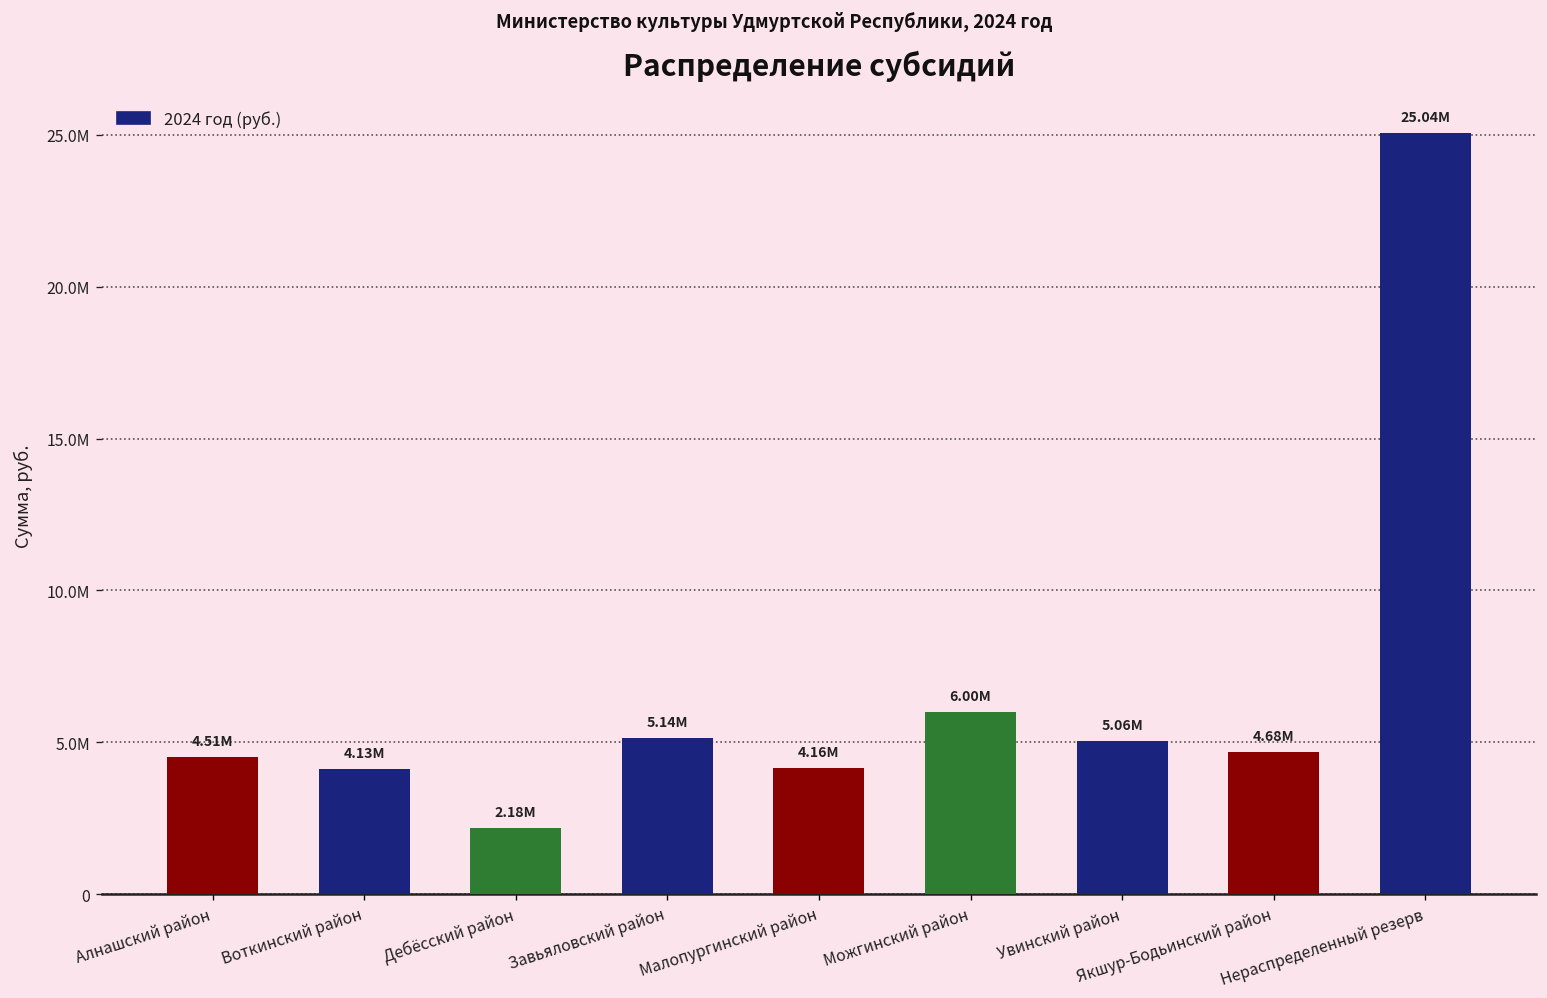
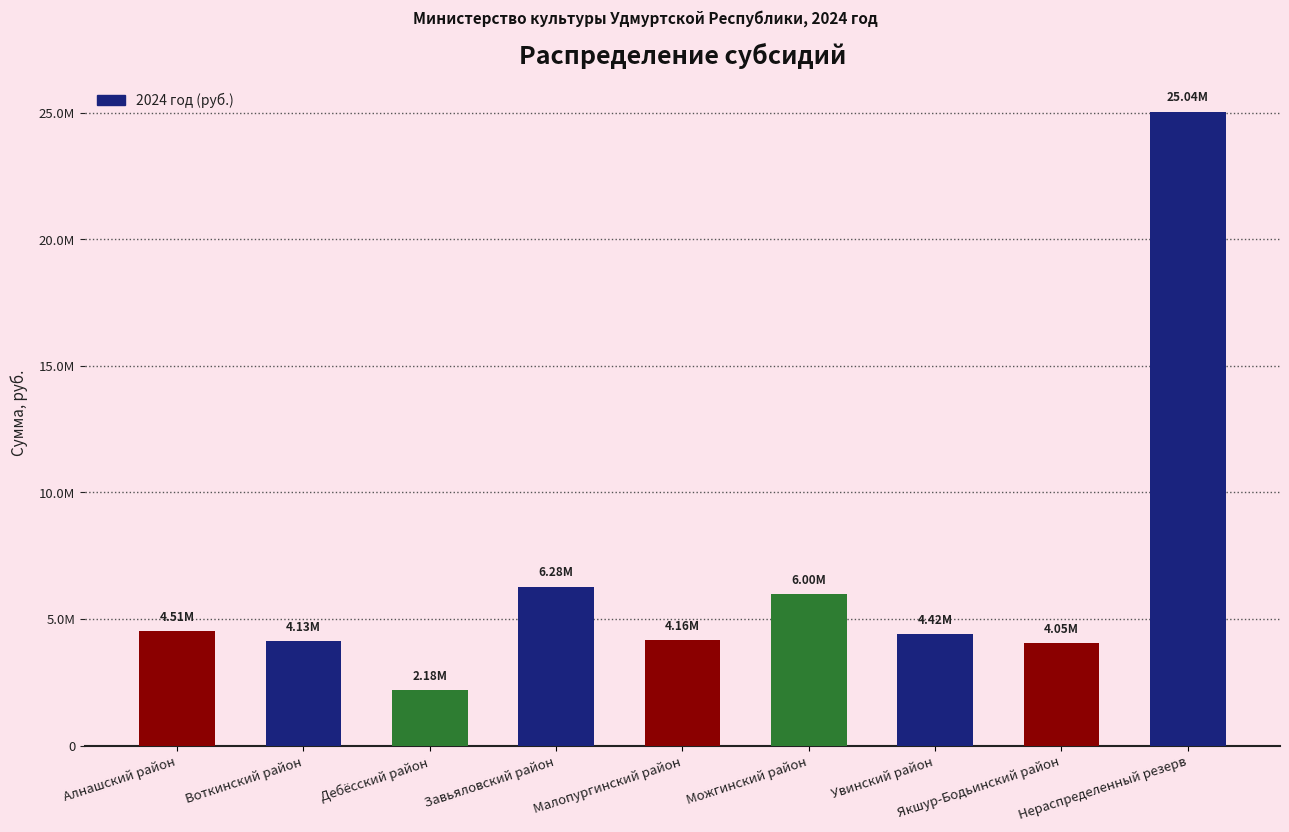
  {
-   "Завьяловский район": "5.14М",
-   "Увинский район": "5.06М",
-   "Якшур-Бодьинский район": "4.68М"
+   "Завьяловский район": "6.28М",
+   "Увинский район": "4.42М",
+   "Якшур-Бодьинский район": "4.05М"
  }
